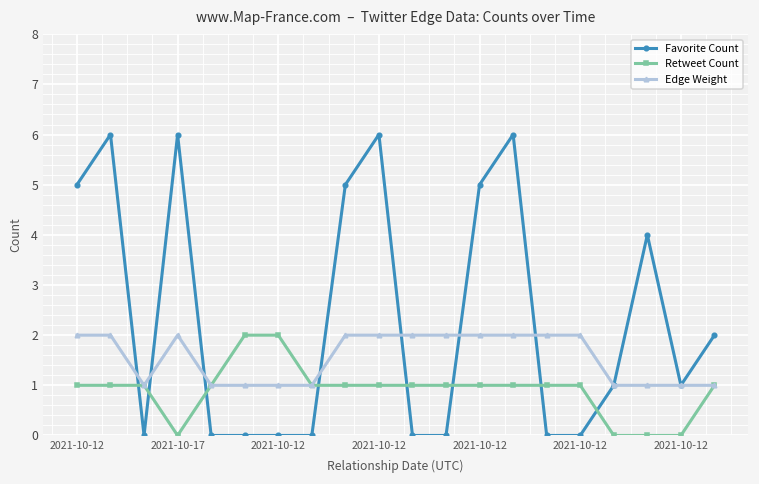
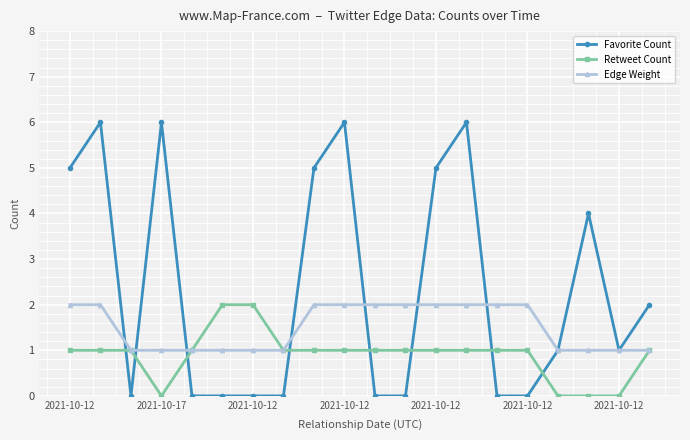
  {
    "Favorite Count": {
      "2021-10-17": 6
    },
    "Retweet Count": {
      "2021-10-17": 0
    },
    "Edge Weight": {
-     "2021-10-17": 2
+     "2021-10-17": 1
    }
  }
